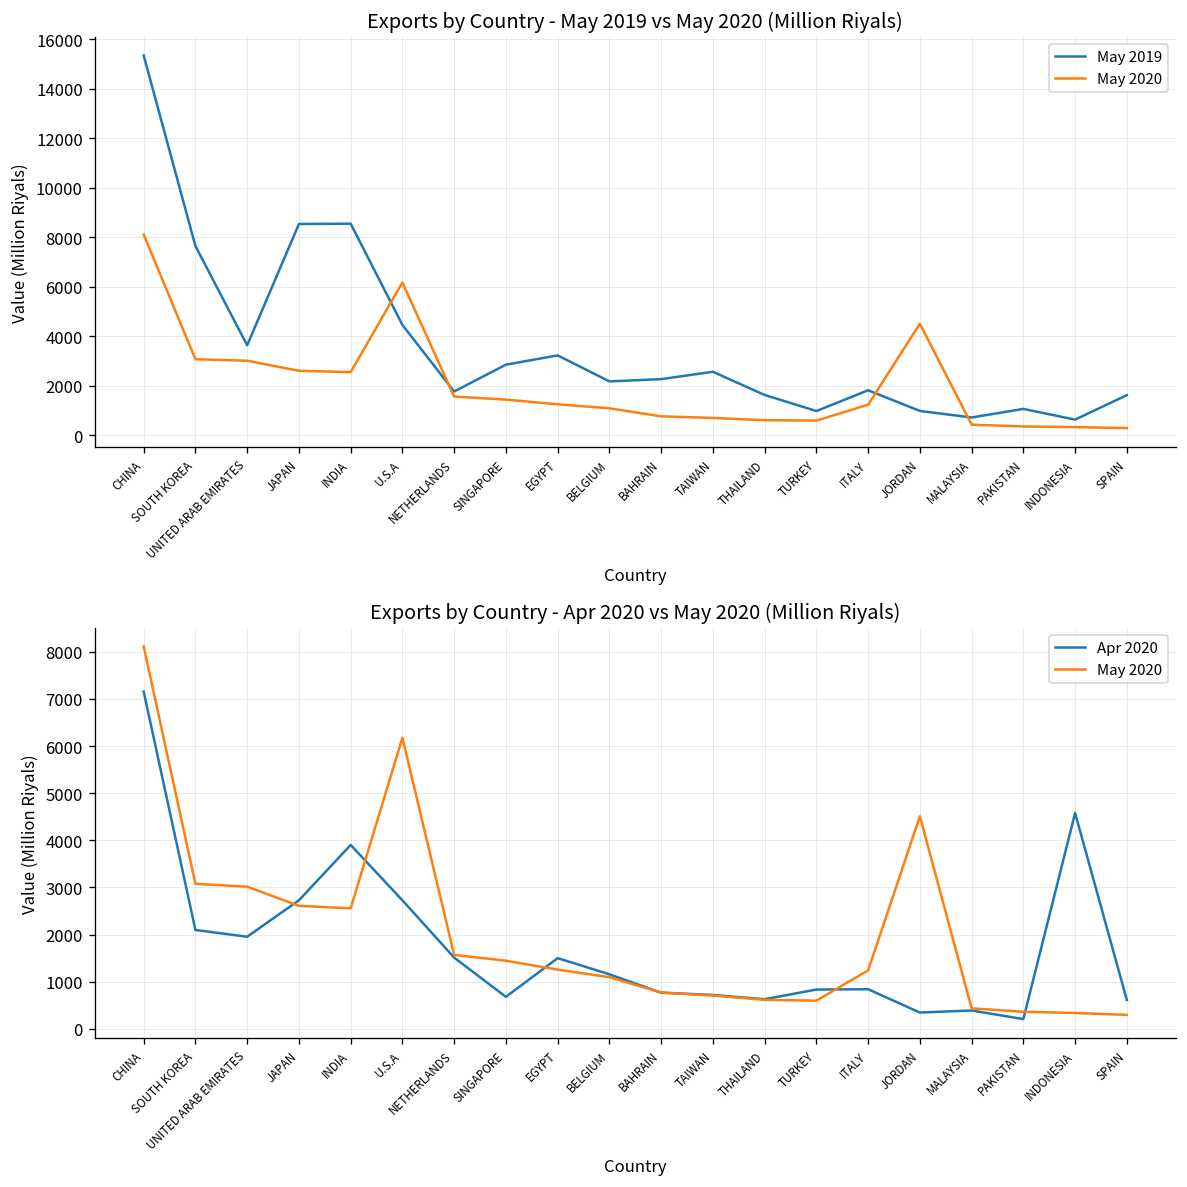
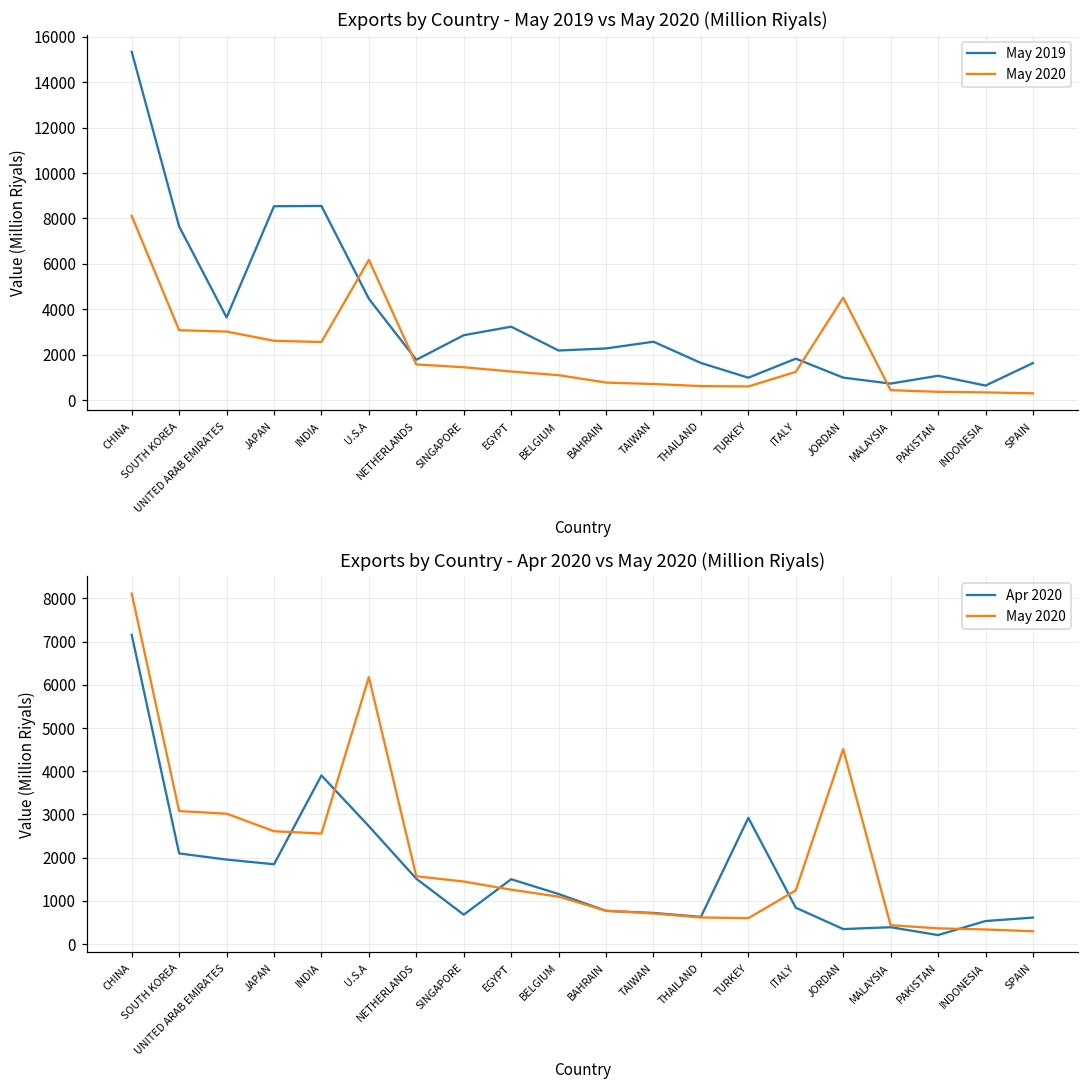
  {
    "Exports by Country - May 2019 vs May 2020 (Million Riyals)": {
      "May 2019": {
        "CHINA": 15300,
        "SOUTH KOREA": 7600,
        "UNITED ARAB EMIRATES": 3600,
        "JAPAN": 8500,
        "INDIA": 8600,
        "U.S.A": 4500,
        "NETHERLANDS": 1800,
        "SINGAPORE": 2900,
        "EGYPT": 3200,
        "BELGIUM": 2200,
        "BAHRAIN": 2300,
        "TAIWAN": 2600,
        "THAILAND": 1600,
        "TURKEY": 1000,
        "ITALY": 1800,
        "JORDAN": 1000,
        "MALAYSIA": 700,
        "PAKISTAN": 1100,
        "INDONESIA": 600,
        "SPAIN": 1600
      },
      "May 2020": {
        "CHINA": 8100,
        "SOUTH KOREA": 3100,
        "UNITED ARAB EMIRATES": 3000,
        "JAPAN": 2600,
        "INDIA": 2600,
        "U.S.A": 6200,
        "NETHERLANDS": 1600,
        "SINGAPORE": 1400,
        "EGYPT": 1300,
        "BELGIUM": 1100,
        "BAHRAIN": 800,
        "TAIWAN": 700,
        "THAILAND": 600,
        "TURKEY": 600,
        "ITALY": 1200,
        "JORDAN": 4500,
        "MALAYSIA": 400,
        "PAKISTAN": 400,
        "INDONESIA": 300,
        "SPAIN": 300
      }
    },
    "Exports by Country - Apr 2020 vs May 2020 (Million Riyals)": {
      "Apr 2020": {
        "CHINA": 7200,
        "SOUTH KOREA": 2100,
        "UNITED ARAB EMIRATES": 2000,
-       "JAPAN": 2700,
+       "JAPAN": 1800,
        "INDIA": 3900,
        "U.S.A": 2700,
        "SINGAPORE": 700,
        "EGYPT": 1500,
-       "TURKEY": 800,
+       "TURKEY": 2900,
        "ITALY": 800,
        "JORDAN": 300,
        "PAKISTAN": 200,
-       "INDONESIA": 4600,
+       "INDONESIA": 500,
        "SPAIN": 600
      },
      "May 2020": {
        "CHINA": 8100,
        "SOUTH KOREA": 3100,
        "UNITED ARAB EMIRATES": 3000,
        "JAPAN": 2600,
        "INDIA": 2600,
        "U.S.A": 6200,
        "SINGAPORE": 1400,
        "EGYPT": 1300,
        "TURKEY": 600,
        "ITALY": 1200,
        "JORDAN": 4500,
        "PAKISTAN": 400,
        "INDONESIA": 300,
        "SPAIN": 300
      }
    }
  }
